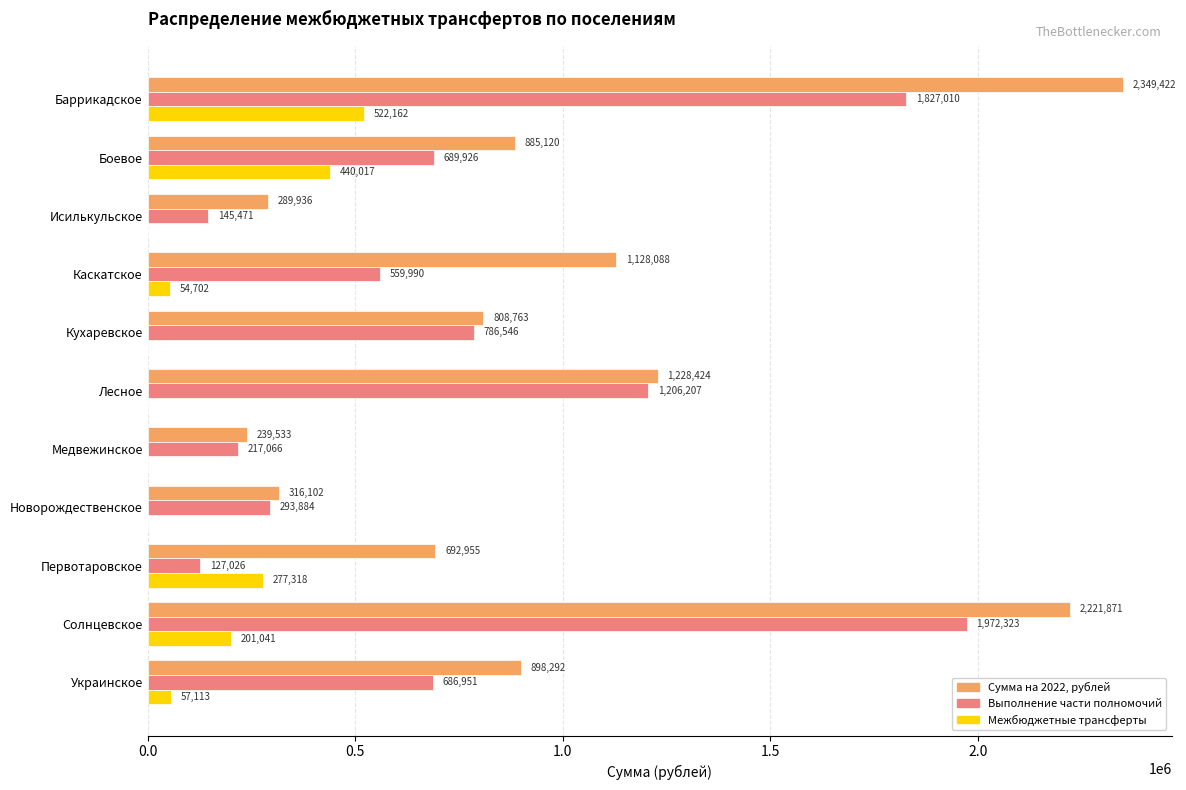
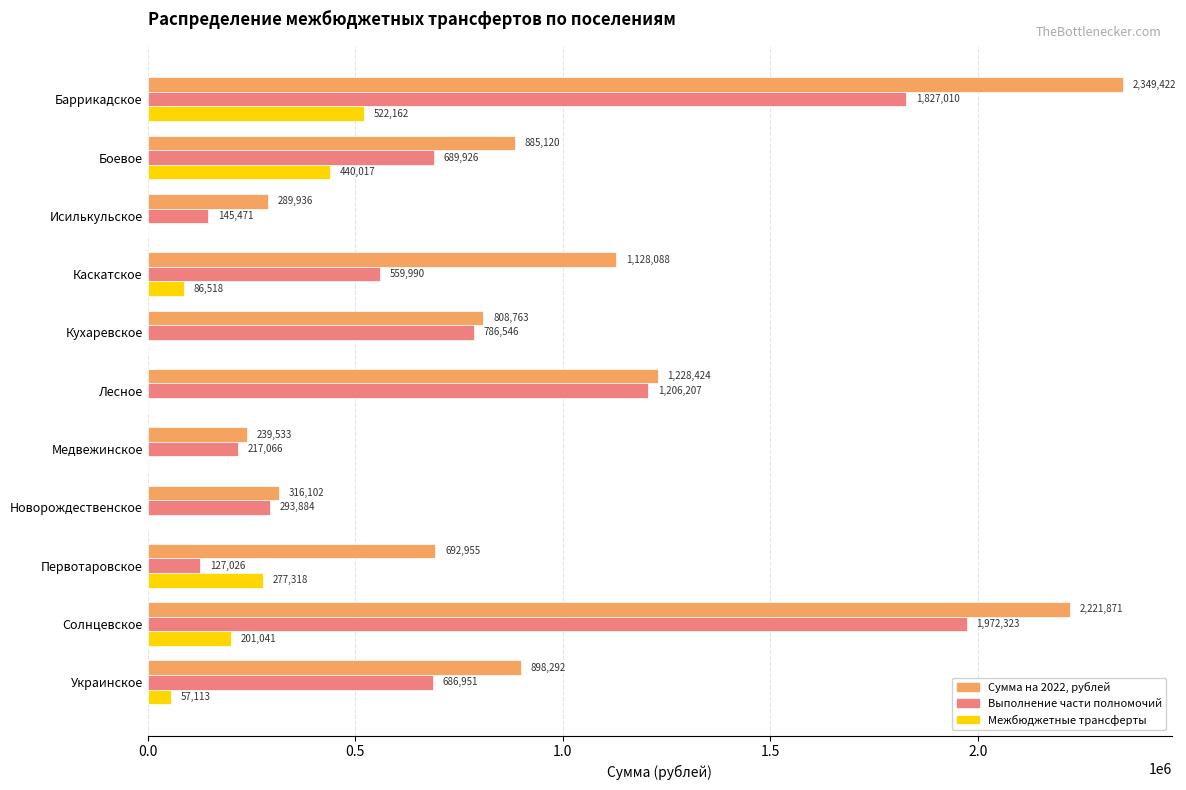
  {
    "Межбюджетные трансферты": {
      "Баррикадское": "522,162",
      "Боевое": "440,017",
-     "Каскатское": "54,702",
+     "Каскатское": "86,518",
      "Первотаровское": "277,318",
      "Солнцевское": "201,041",
      "Украинское": "57,113"
    }
  }
